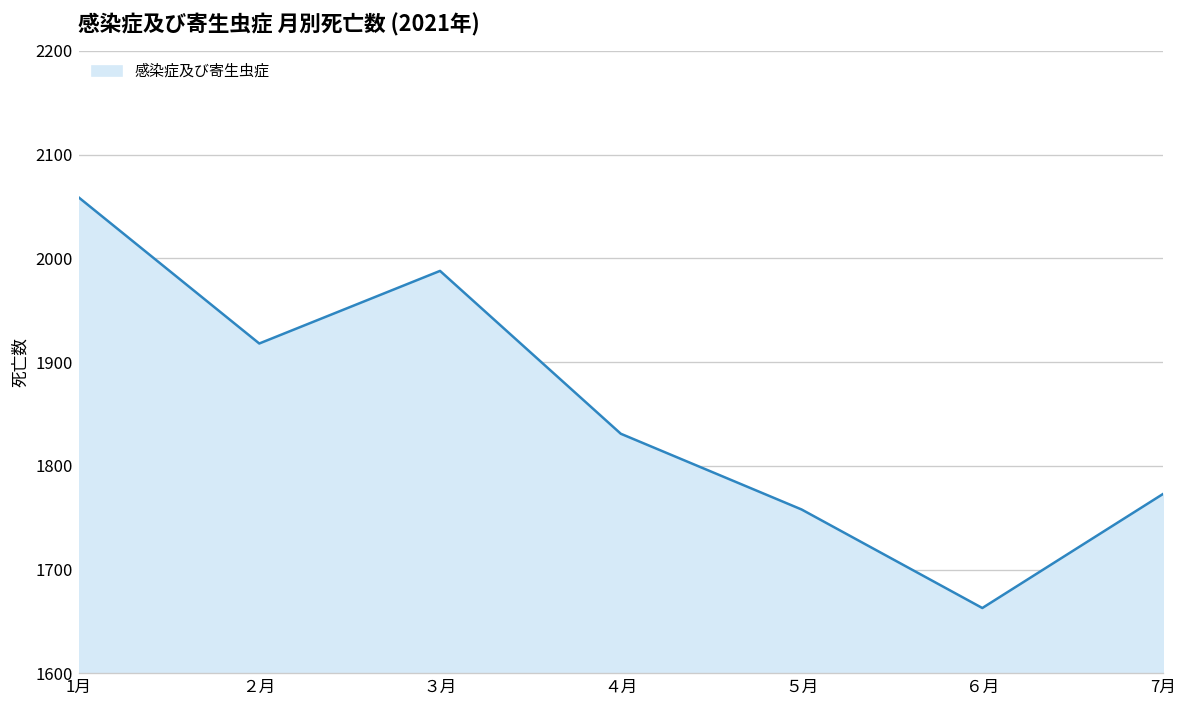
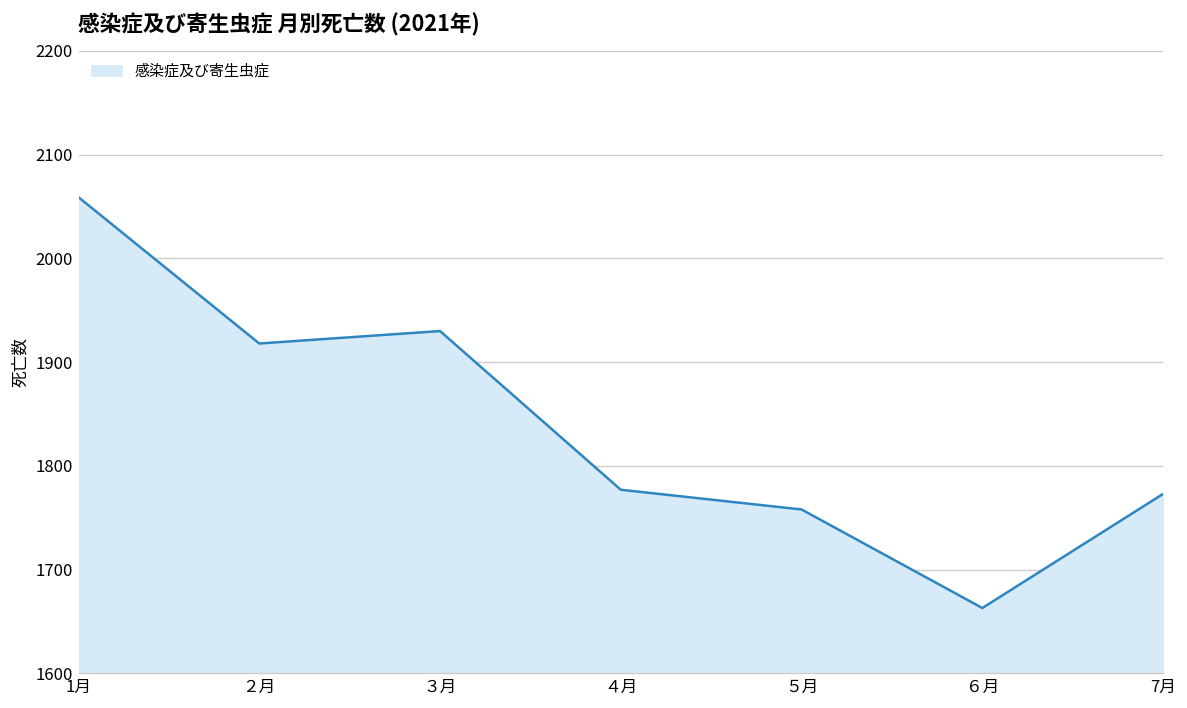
  {
    "1月": 2060,
    "２月": 1920,
-   "３月": 1990,
-   "４月": 1830,
+   "３月": 1930,
+   "４月": 1780,
    "５月": 1760,
    "６月": 1660,
    "7月": 1770
  }
